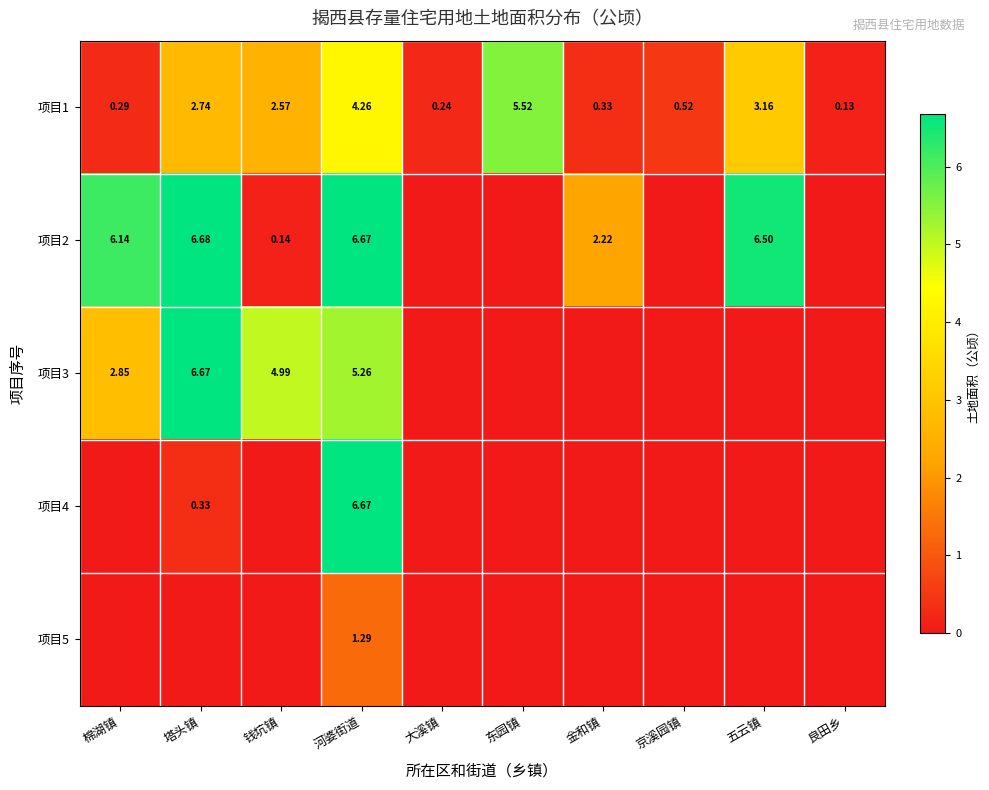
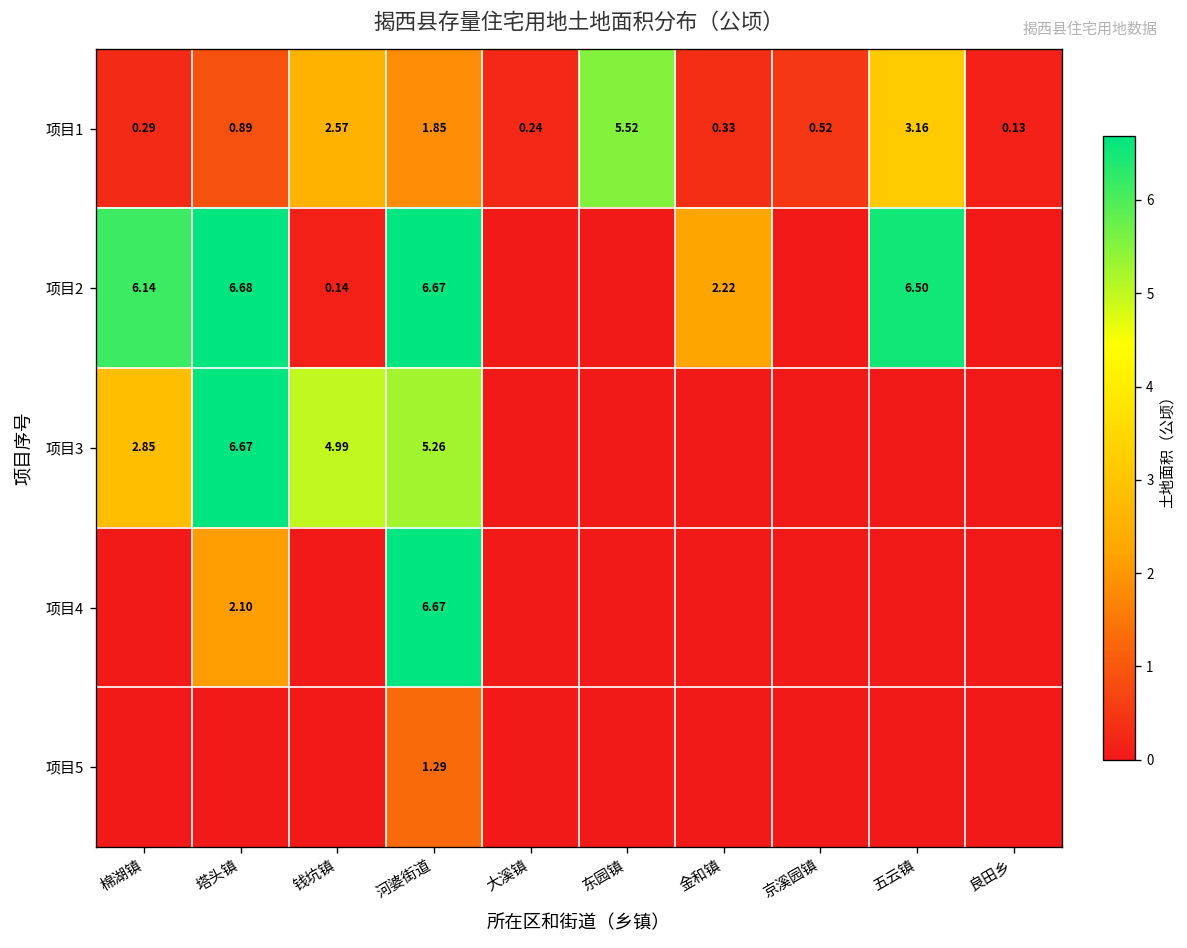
  {
    "项目1": {
      "棉湖镇": 0.29,
-     "塔头镇": 2.74,
+     "塔头镇": 0.89,
      "钱坑镇": 2.57,
-     "河婆街道": 4.26,
+     "河婆街道": 1.85,
      "大溪镇": 0.24,
      "东园镇": 5.52,
      "金和镇": 0.33,
      "京溪园镇": 0.52,
      "五云镇": 3.16,
      "良田乡": 0.13
    },
    "项目2": {
      "棉湖镇": 6.14,
      "塔头镇": 6.68,
      "钱坑镇": 0.14,
      "河婆街道": 6.67,
      "金和镇": 2.22,
      "五云镇": 6.50
    },
    "项目3": {
      "棉湖镇": 2.85,
      "塔头镇": 6.67,
      "钱坑镇": 4.99,
      "河婆街道": 5.26
    },
    "项目4": {
-     "塔头镇": 0.33,
+     "塔头镇": 2.10,
      "河婆街道": 6.67
    },
    "项目5": {
      "河婆街道": 1.29
    }
  }
